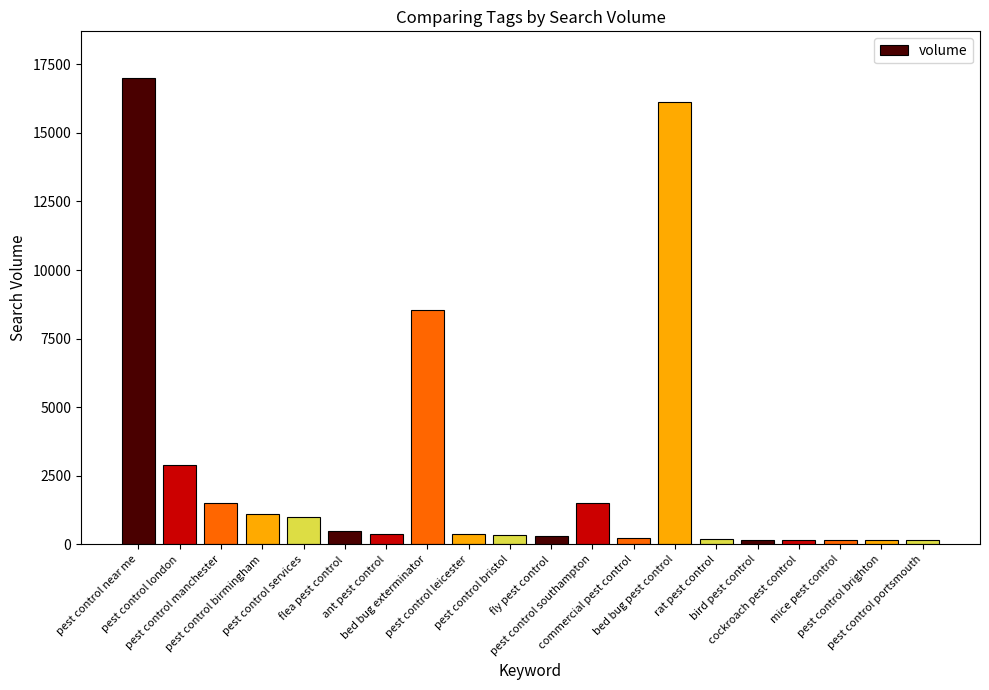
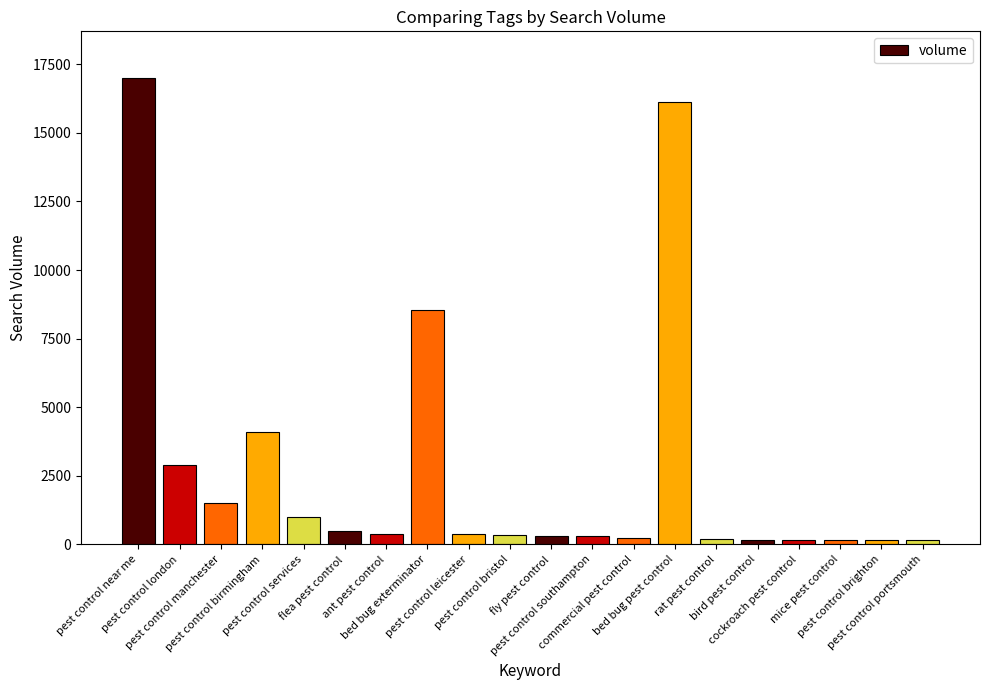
  {
    "pest control near me": 17000,
    "pest control london": 2900,
    "pest control manchester": 1500,
-   "pest control birmingham": 1100,
+   "pest control birmingham": 4100,
    "pest control services": 1000,
    "flea pest control": 500,
    "ant pest control": 400,
    "bed bug exterminator": 8500,
    "pest control leicester": 400,
    "pest control bristol": 400,
    "fly pest control": 300,
-   "pest control southampton": 1500,
+   "pest control southampton": 300,
    "commercial pest control": 300,
    "bed bug pest control": 16100,
    "rat pest control": 200,
    "bird pest control": 200,
    "cockroach pest control": 200,
    "mice pest control": 200,
    "pest control brighton": 200,
    "pest control portsmouth": 200
  }
